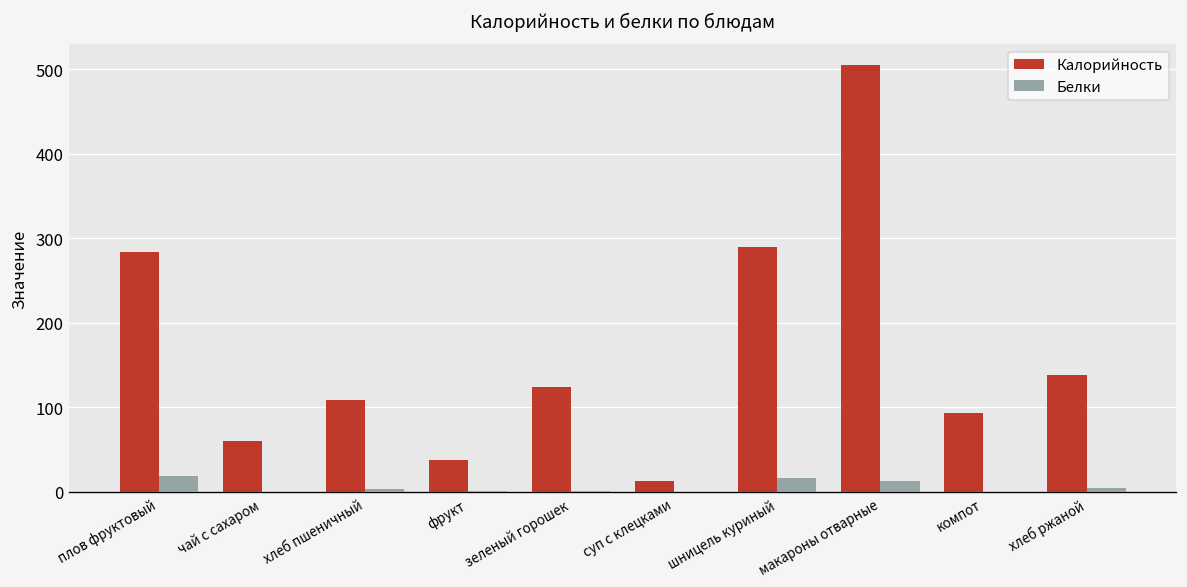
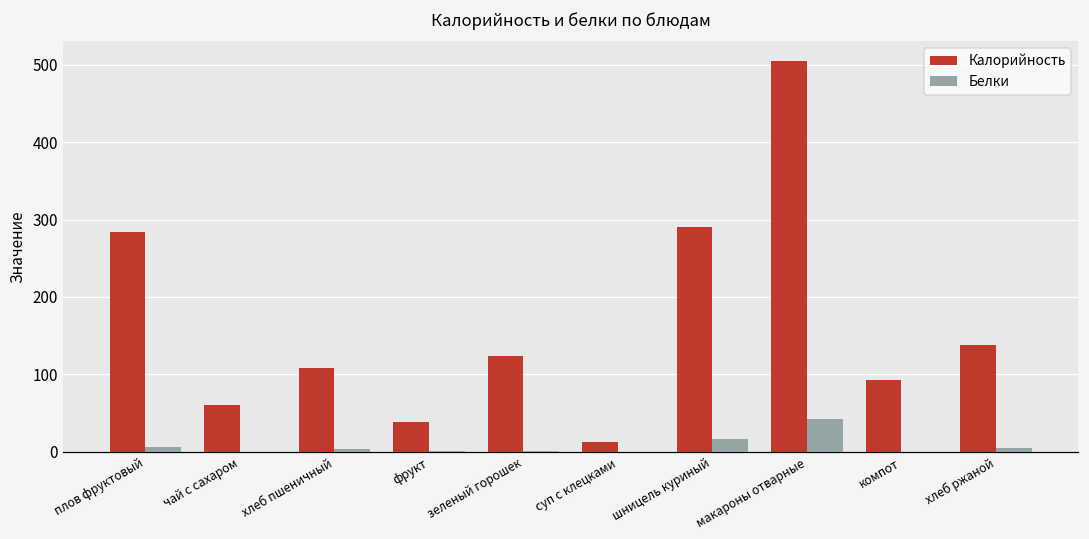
  {
    "Калорийность": {
      "плов фруктовый": 280,
      "чай с сахаром": 60,
      "хлеб пшеничный": 110,
      "фрукт": 40,
      "зеленый горошек": 120,
      "суп с клецками": 10,
      "шницель куриный": 290,
      "макароны отварные": 500,
      "компот": 90,
      "хлеб ржаной": 140
    },
    "Белки": {
-     "плов фруктовый": 20,
+     "плов фруктовый": 10,
      "чай с сахаром": 0,
      "хлеб пшеничный": 0,
      "шницель куриный": 20,
-     "макароны отварные": 10,
+     "макароны отварные": 40,
      "компот": 0,
      "хлеб ржаной": 10
    }
  }
